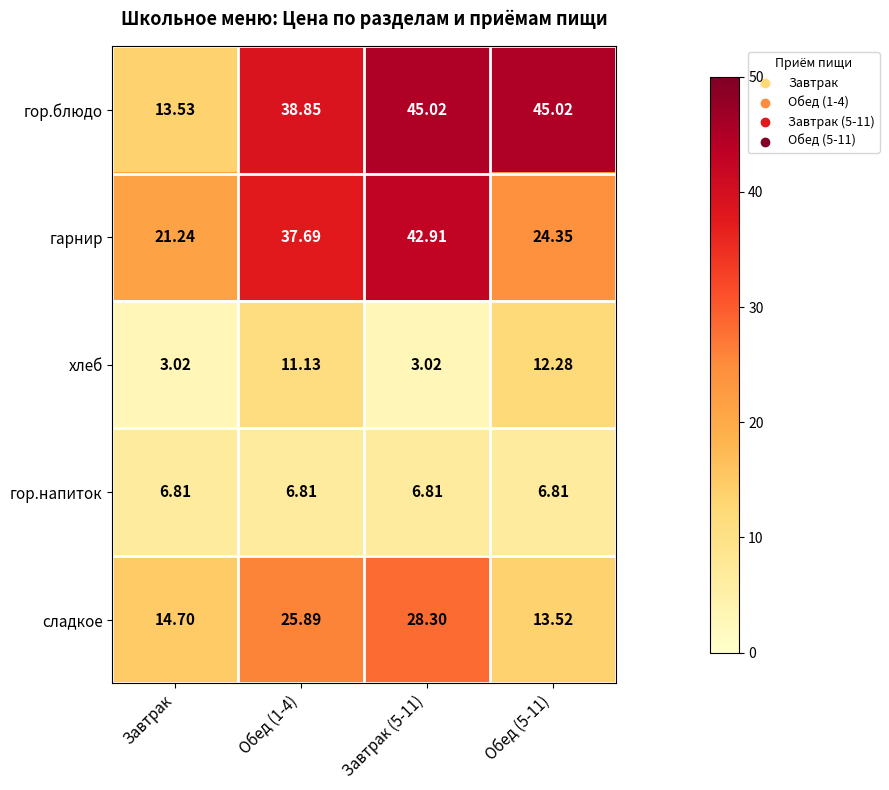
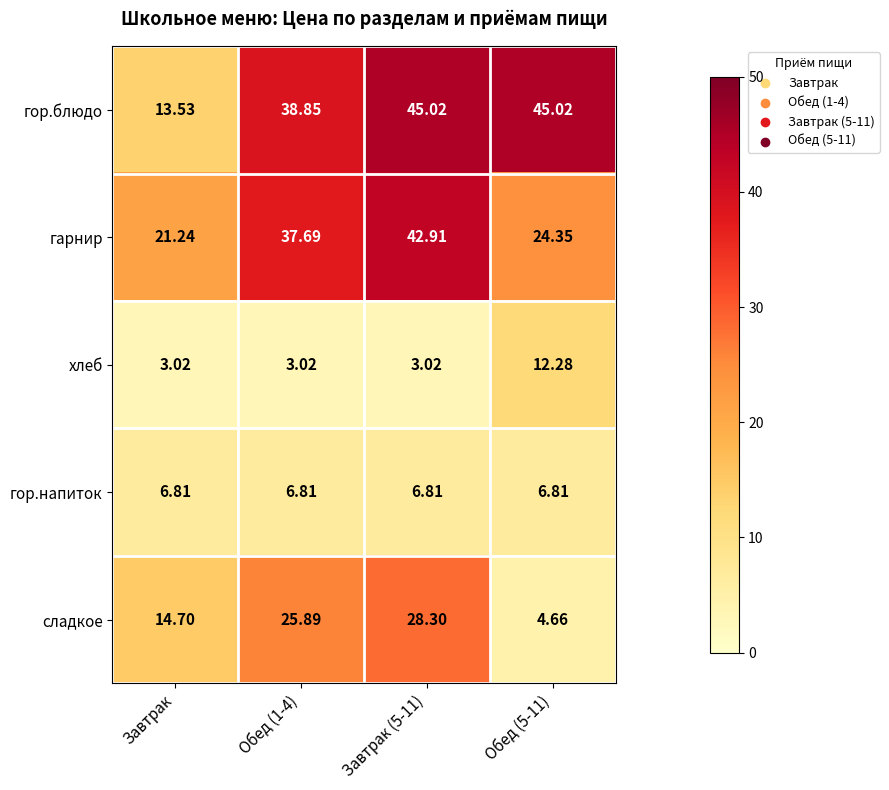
  {
    "гор.блюдо": {
      "Завтрак": 13.53,
      "Обед (1-4)": 38.85,
      "Завтрак (5-11)": 45.02,
      "Обед (5-11)": 45.02
    },
    "гарнир": {
      "Завтрак": 21.24,
      "Обед (1-4)": 37.69,
      "Завтрак (5-11)": 42.91,
      "Обед (5-11)": 24.35
    },
    "хлеб": {
      "Завтрак": 3.02,
-     "Обед (1-4)": 11.13,
+     "Обед (1-4)": 3.02,
      "Завтрак (5-11)": 3.02,
      "Обед (5-11)": 12.28
    },
    "гор.напиток": {
      "Завтрак": 6.81,
      "Обед (1-4)": 6.81,
      "Завтрак (5-11)": 6.81,
      "Обед (5-11)": 6.81
    },
    "сладкое": {
      "Завтрак": 14.70,
      "Обед (1-4)": 25.89,
      "Завтрак (5-11)": 28.30,
-     "Обед (5-11)": 13.52
+     "Обед (5-11)": 4.66
    }
  }
